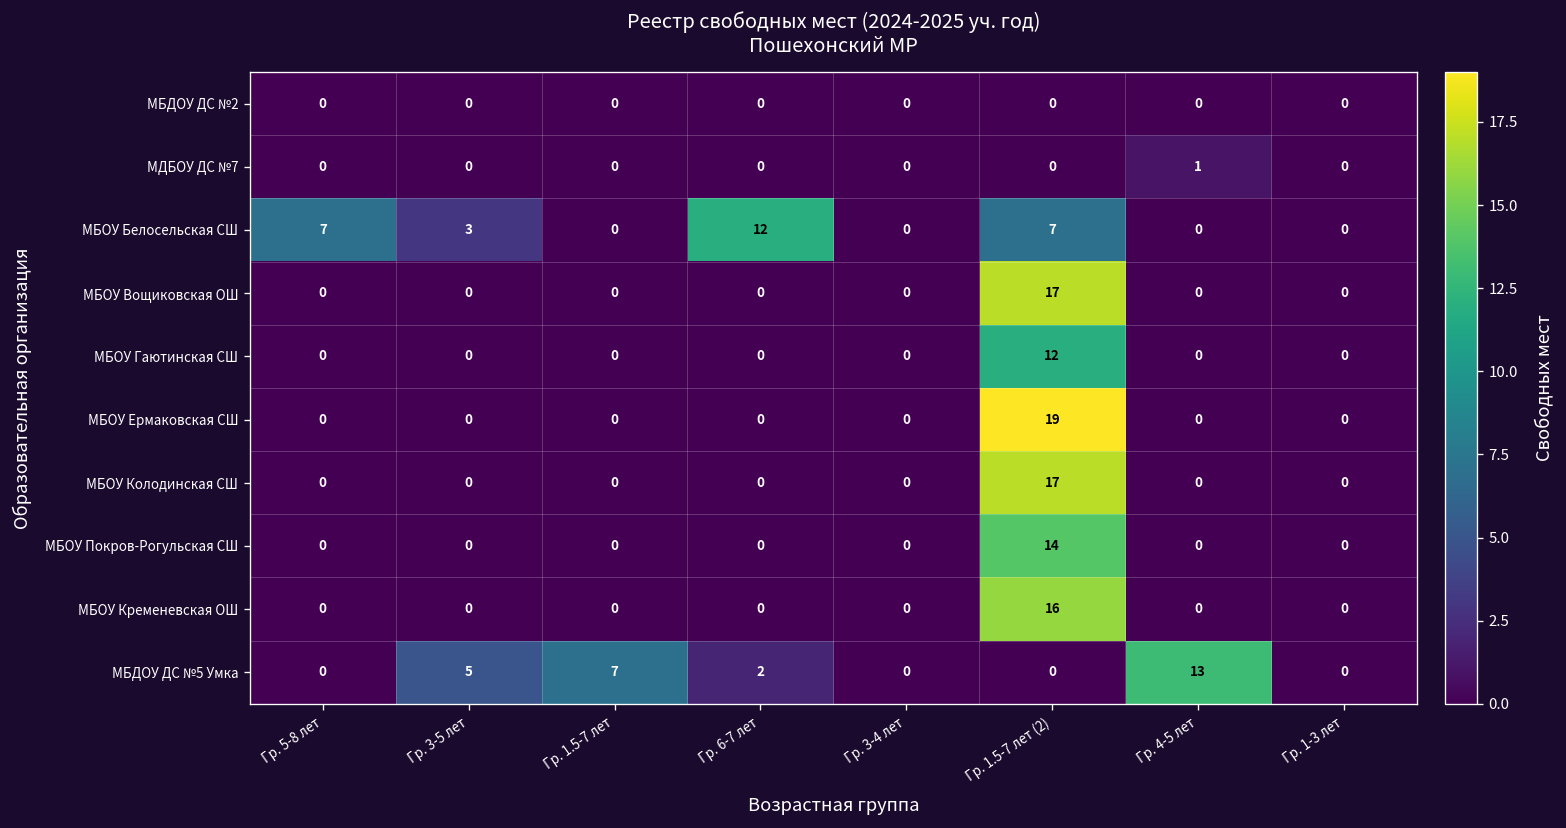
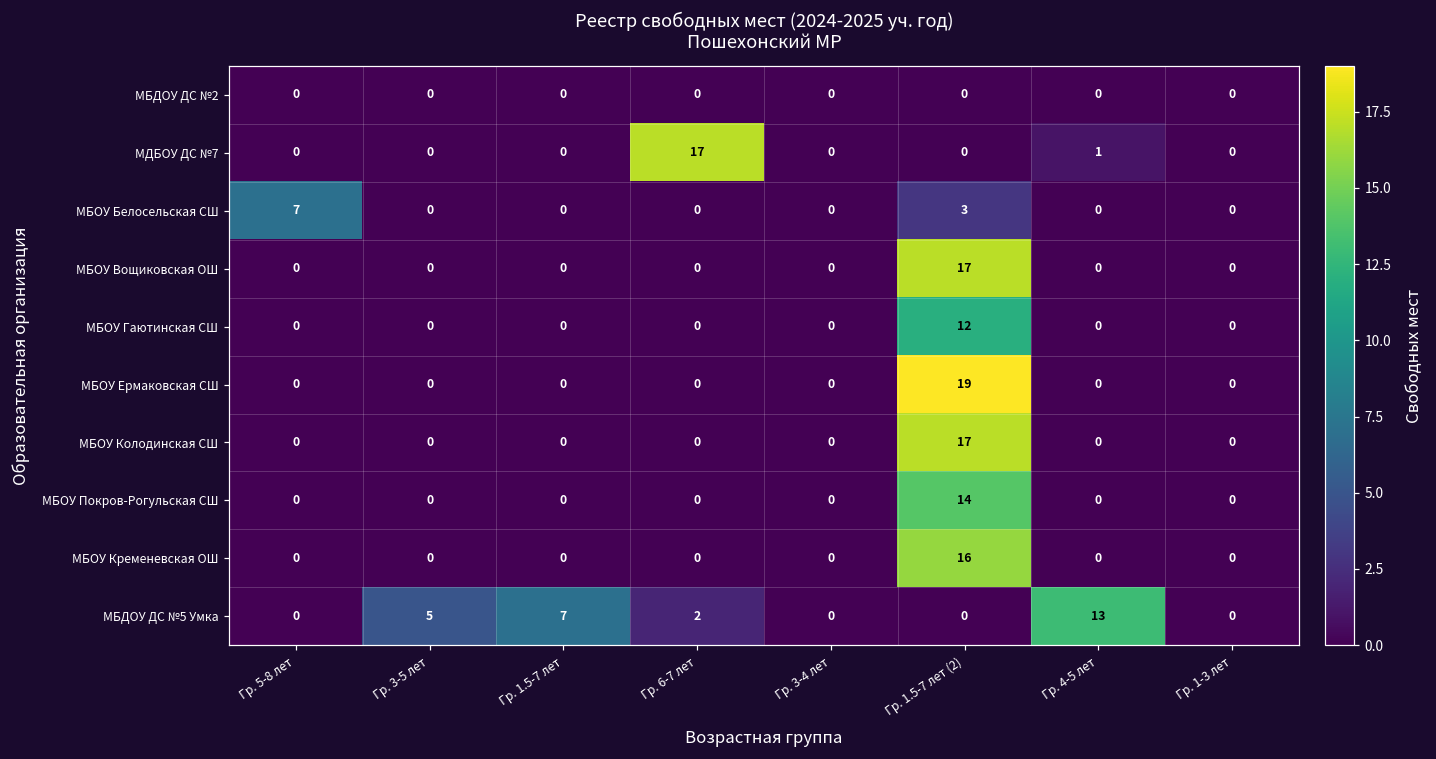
  {
    "МБДОУ ДС №2": {
      "Гр. 5-8 лет": 0,
      "Гр. 3-5 лет": 0,
      "Гр. 1.5-7 лет": 0,
      "Гр. 6-7 лет": 0,
      "Гр. 3-4 лет": 0,
      "Гр. 1.5-7 лет (2)": 0,
      "Гр. 4-5 лет": 0,
      "Гр. 1-3 лет": 0
    },
    "МДБОУ ДС №7": {
      "Гр. 5-8 лет": 0,
      "Гр. 3-5 лет": 0,
      "Гр. 1.5-7 лет": 0,
-     "Гр. 6-7 лет": 0,
+     "Гр. 6-7 лет": 17,
      "Гр. 3-4 лет": 0,
      "Гр. 1.5-7 лет (2)": 0,
      "Гр. 4-5 лет": 1,
      "Гр. 1-3 лет": 0
    },
    "МБОУ Белосельская СШ": {
      "Гр. 5-8 лет": 7,
-     "Гр. 3-5 лет": 3,
+     "Гр. 3-5 лет": 0,
      "Гр. 1.5-7 лет": 0,
-     "Гр. 6-7 лет": 12,
+     "Гр. 6-7 лет": 0,
      "Гр. 3-4 лет": 0,
-     "Гр. 1.5-7 лет (2)": 7,
+     "Гр. 1.5-7 лет (2)": 3,
      "Гр. 4-5 лет": 0,
      "Гр. 1-3 лет": 0
    },
    "МБОУ Вощиковская ОШ": {
      "Гр. 5-8 лет": 0,
      "Гр. 3-5 лет": 0,
      "Гр. 1.5-7 лет": 0,
      "Гр. 6-7 лет": 0,
      "Гр. 3-4 лет": 0,
      "Гр. 1.5-7 лет (2)": 17,
      "Гр. 4-5 лет": 0,
      "Гр. 1-3 лет": 0
    },
    "МБОУ Гаютинская СШ": {
      "Гр. 5-8 лет": 0,
      "Гр. 3-5 лет": 0,
      "Гр. 1.5-7 лет": 0,
      "Гр. 6-7 лет": 0,
      "Гр. 3-4 лет": 0,
      "Гр. 1.5-7 лет (2)": 12,
      "Гр. 4-5 лет": 0,
      "Гр. 1-3 лет": 0
    },
    "МБОУ Ермаковская СШ": {
      "Гр. 5-8 лет": 0,
      "Гр. 3-5 лет": 0,
      "Гр. 1.5-7 лет": 0,
      "Гр. 6-7 лет": 0,
      "Гр. 3-4 лет": 0,
      "Гр. 1.5-7 лет (2)": 19,
      "Гр. 4-5 лет": 0,
      "Гр. 1-3 лет": 0
    },
    "МБОУ Колодинская СШ": {
      "Гр. 5-8 лет": 0,
      "Гр. 3-5 лет": 0,
      "Гр. 1.5-7 лет": 0,
      "Гр. 6-7 лет": 0,
      "Гр. 3-4 лет": 0,
      "Гр. 1.5-7 лет (2)": 17,
      "Гр. 4-5 лет": 0,
      "Гр. 1-3 лет": 0
    },
    "МБОУ Покров-Рогульская СШ": {
      "Гр. 5-8 лет": 0,
      "Гр. 3-5 лет": 0,
      "Гр. 1.5-7 лет": 0,
      "Гр. 6-7 лет": 0,
      "Гр. 3-4 лет": 0,
      "Гр. 1.5-7 лет (2)": 14,
      "Гр. 4-5 лет": 0,
      "Гр. 1-3 лет": 0
    },
    "МБОУ Кременевская ОШ": {
      "Гр. 5-8 лет": 0,
      "Гр. 3-5 лет": 0,
      "Гр. 1.5-7 лет": 0,
      "Гр. 6-7 лет": 0,
      "Гр. 3-4 лет": 0,
      "Гр. 1.5-7 лет (2)": 16,
      "Гр. 4-5 лет": 0,
      "Гр. 1-3 лет": 0
    },
    "МБДОУ ДС №5 Умка": {
      "Гр. 5-8 лет": 0,
      "Гр. 3-5 лет": 5,
      "Гр. 1.5-7 лет": 7,
      "Гр. 6-7 лет": 2,
      "Гр. 3-4 лет": 0,
      "Гр. 1.5-7 лет (2)": 0,
      "Гр. 4-5 лет": 13,
      "Гр. 1-3 лет": 0
    }
  }
